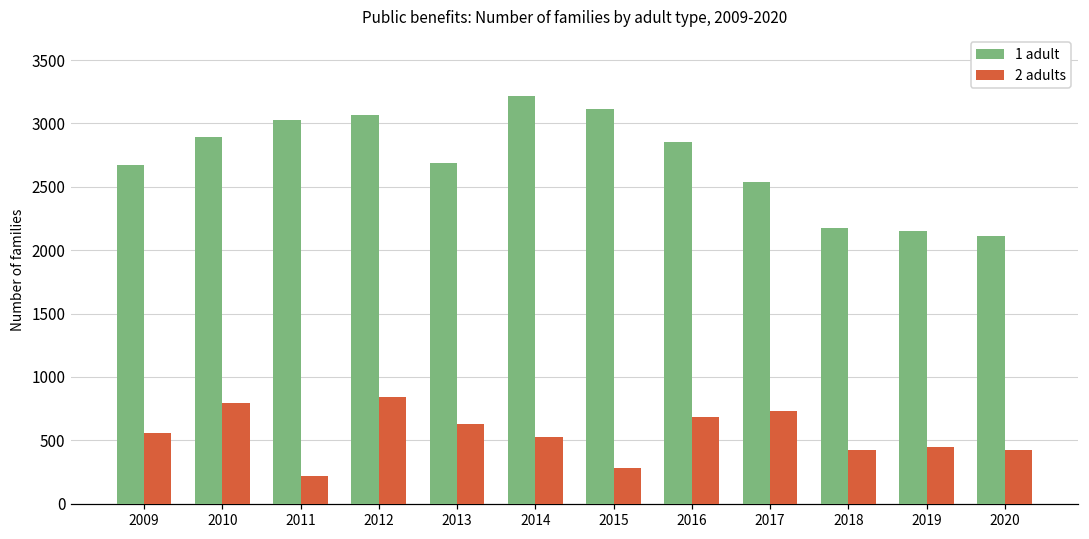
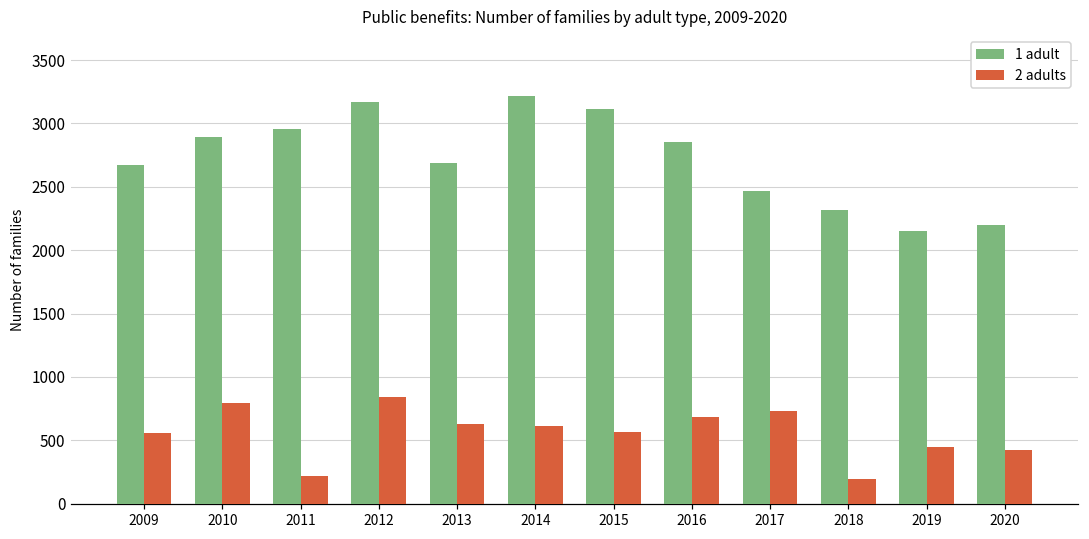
  {
    "1 adult": {
      "2009": 2670,
      "2010": 2890,
-     "2011": 3030,
-     "2012": 3070,
+     "2011": 2960,
+     "2012": 3170,
      "2013": 2690,
      "2014": 3210,
      "2015": 3120,
      "2016": 2850,
-     "2017": 2540,
-     "2018": 2180,
+     "2017": 2470,
+     "2018": 2320,
      "2019": 2150,
-     "2020": 2110
+     "2020": 2200
    },
    "2 adults": {
      "2009": 560,
      "2010": 800,
      "2011": 220,
      "2012": 840,
      "2013": 630,
-     "2014": 530,
-     "2015": 280,
+     "2014": 610,
+     "2015": 560,
      "2016": 680,
      "2017": 730,
-     "2018": 430,
+     "2018": 200,
      "2019": 450,
      "2020": 420
    }
  }
